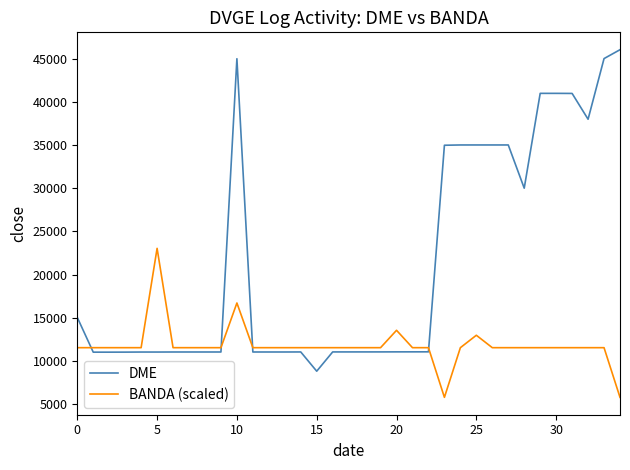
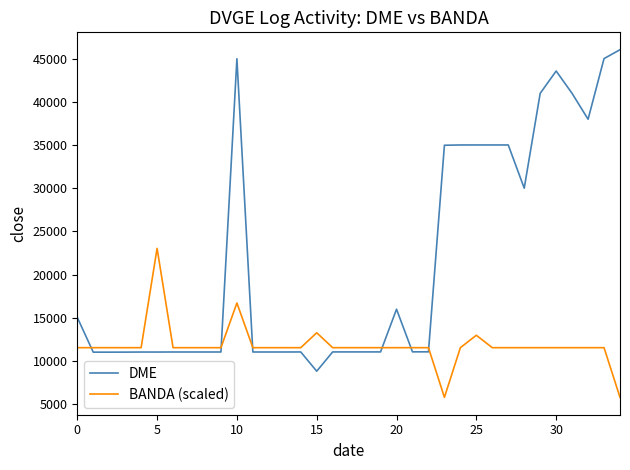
  {
    "DME": {
      "0": 15000,
      "5": 11000,
      "10": 45000,
      "15": 9000,
-     "20": 11000,
+     "20": 16000,
      "25": 35000,
-     "30": 41000
+     "30": 44000
    },
    "BANDA (scaled)": {
      "0": 12000,
      "5": 23000,
      "10": 17000,
-     "15": 12000,
-     "20": 14000,
+     "15": 13000,
+     "20": 12000,
      "25": 13000,
      "30": 12000
    }
  }
